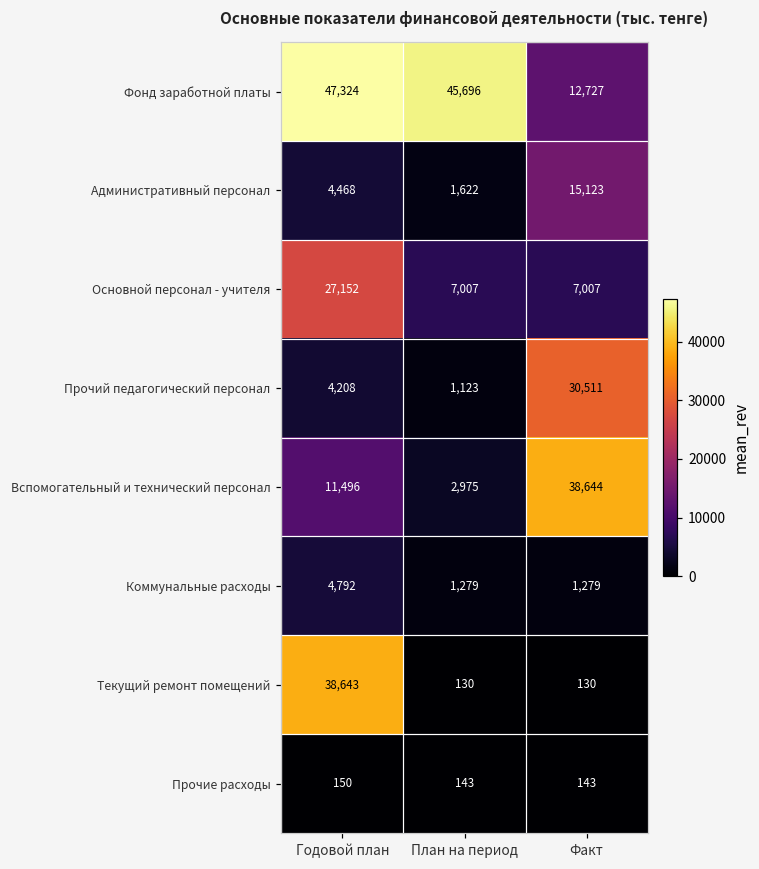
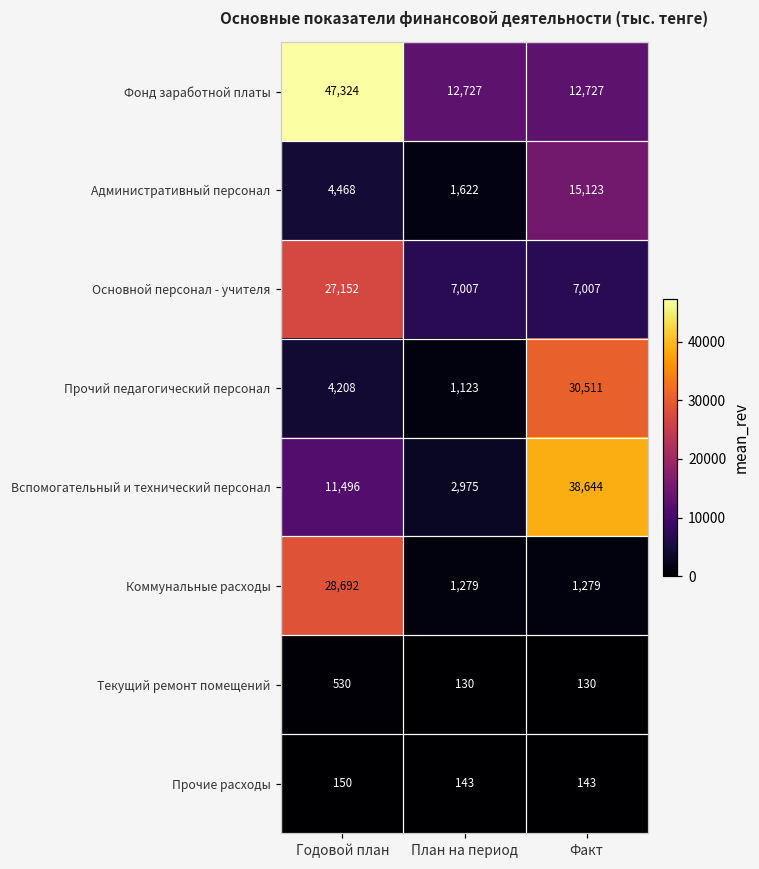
  {
    "Фонд заработной платы": {
      "Годовой план": "47,324",
-     "План на период": "45,696",
+     "План на период": "12,727",
      "Факт": "12,727"
    },
    "Административный персонал": {
      "Годовой план": "4,468",
      "План на период": "1,622",
      "Факт": "15,123"
    },
    "Основной персонал - учителя": {
      "Годовой план": "27,152",
      "План на период": "7,007",
      "Факт": "7,007"
    },
    "Прочий педагогический персонал": {
      "Годовой план": "4,208",
      "План на период": "1,123",
      "Факт": "30,511"
    },
    "Вспомогательный и технический персонал": {
      "Годовой план": "11,496",
      "План на период": "2,975",
      "Факт": "38,644"
    },
    "Коммунальные расходы": {
-     "Годовой план": "4,792",
+     "Годовой план": "28,692",
      "План на период": "1,279",
      "Факт": "1,279"
    },
    "Текущий ремонт помещений": {
-     "Годовой план": "38,643",
+     "Годовой план": "530",
      "План на период": "130",
      "Факт": "130"
    },
    "Прочие расходы": {
      "Годовой план": "150",
      "План на период": "143",
      "Факт": "143"
    }
  }
